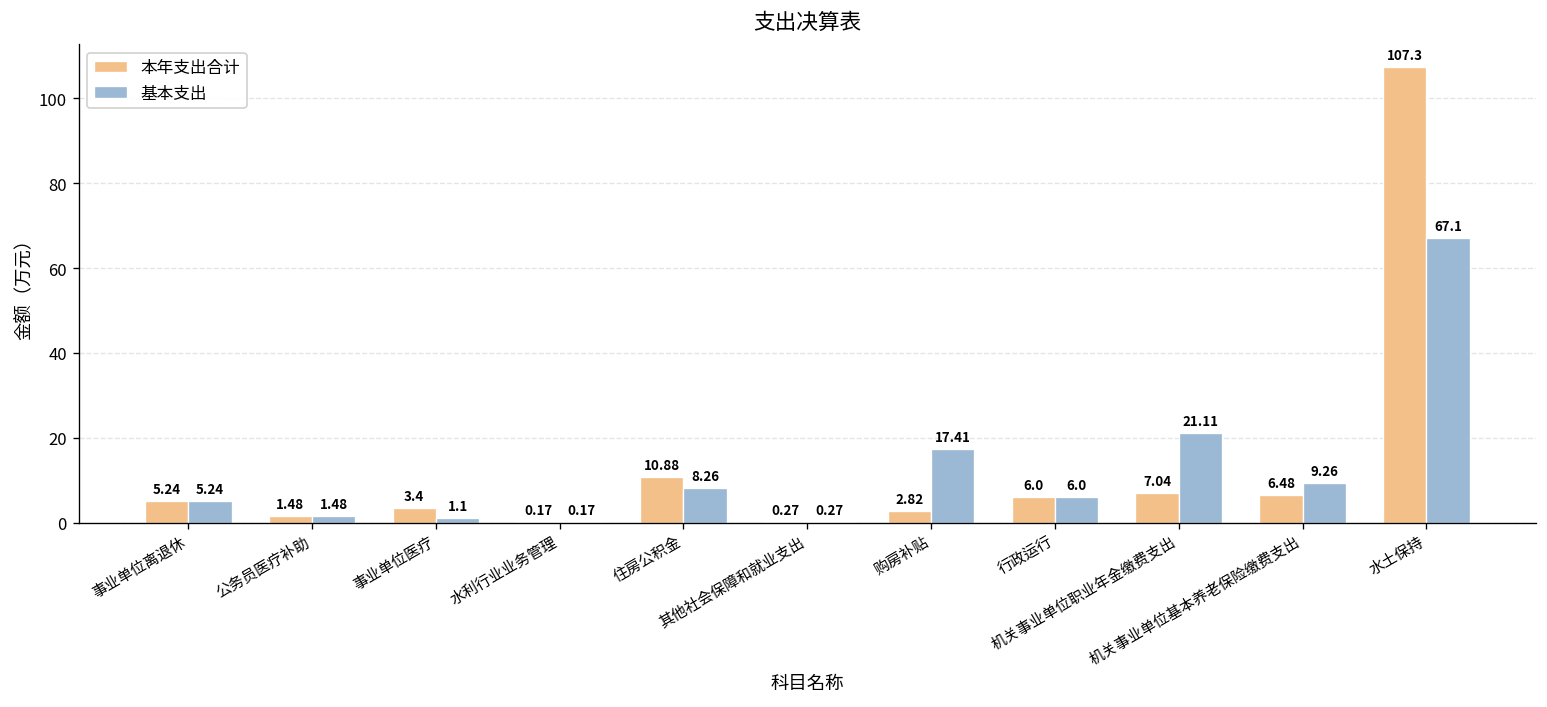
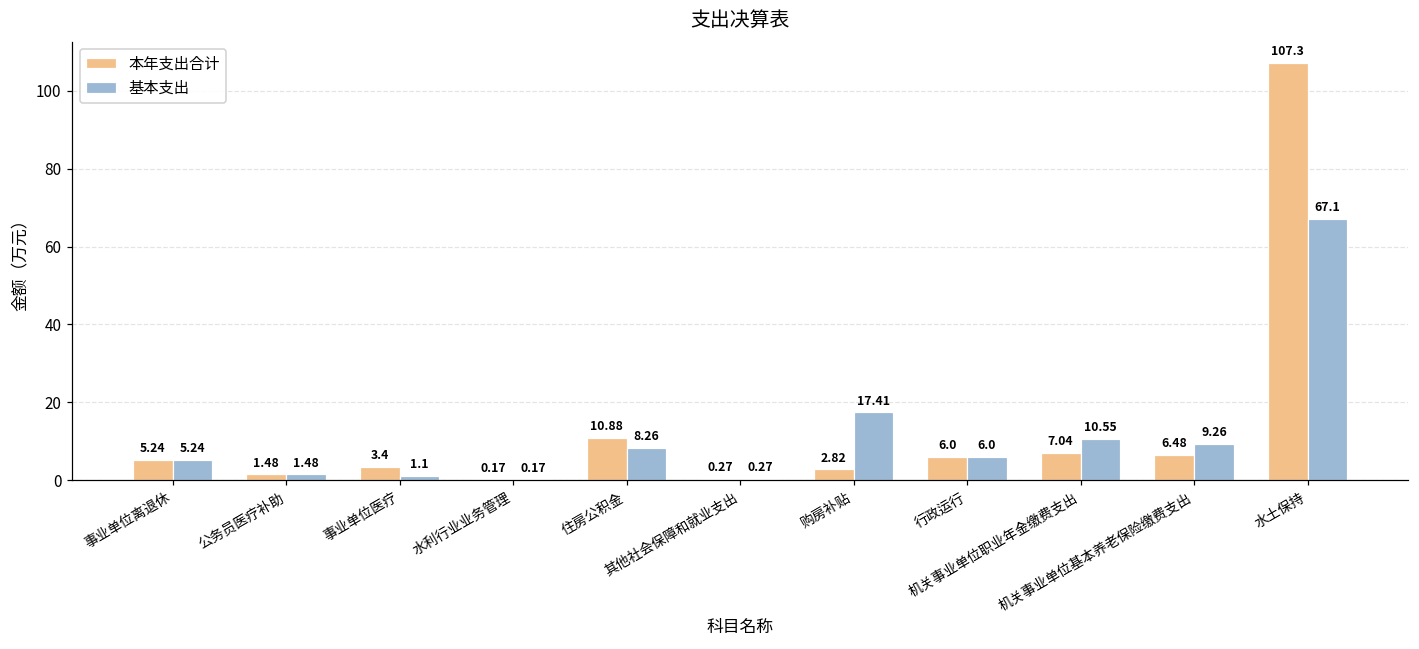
  {
    "本年支出合计": {
      "事业单位离退休": 5.24,
      "公务员医疗补助": 1.48,
      "事业单位医疗": 3.4,
      "水利行业业务管理": 0.17,
      "住房公积金": 10.88,
      "其他社会保障和就业支出": 0.27,
      "购房补贴": 2.82,
      "行政运行": 6.0,
      "机关事业单位职业年金缴费支出": 7.04,
      "机关事业单位基本养老保险缴费支出": 6.48,
      "水土保持": 107.3
    },
    "基本支出": {
      "事业单位离退休": 5.24,
      "公务员医疗补助": 1.48,
      "事业单位医疗": 1.1,
      "水利行业业务管理": 0.17,
      "住房公积金": 8.26,
      "其他社会保障和就业支出": 0.27,
      "购房补贴": 17.41,
      "行政运行": 6.0,
-     "机关事业单位职业年金缴费支出": 21.11,
+     "机关事业单位职业年金缴费支出": 10.55,
      "机关事业单位基本养老保险缴费支出": 9.26,
      "水土保持": 67.1
    }
  }
